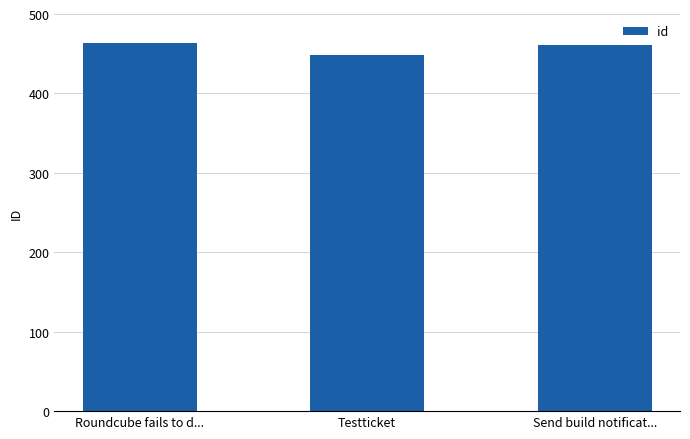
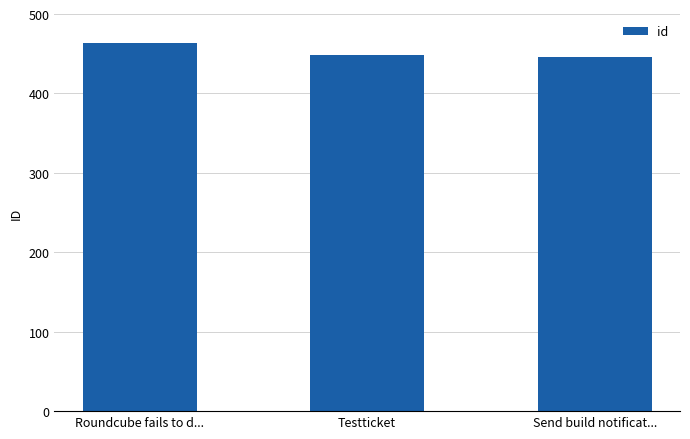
  {
    "Roundcube fails to d...": 460,
    "Testticket": 450,
-   "Send build notificat...": 460
+   "Send build notificat...": 450
  }
